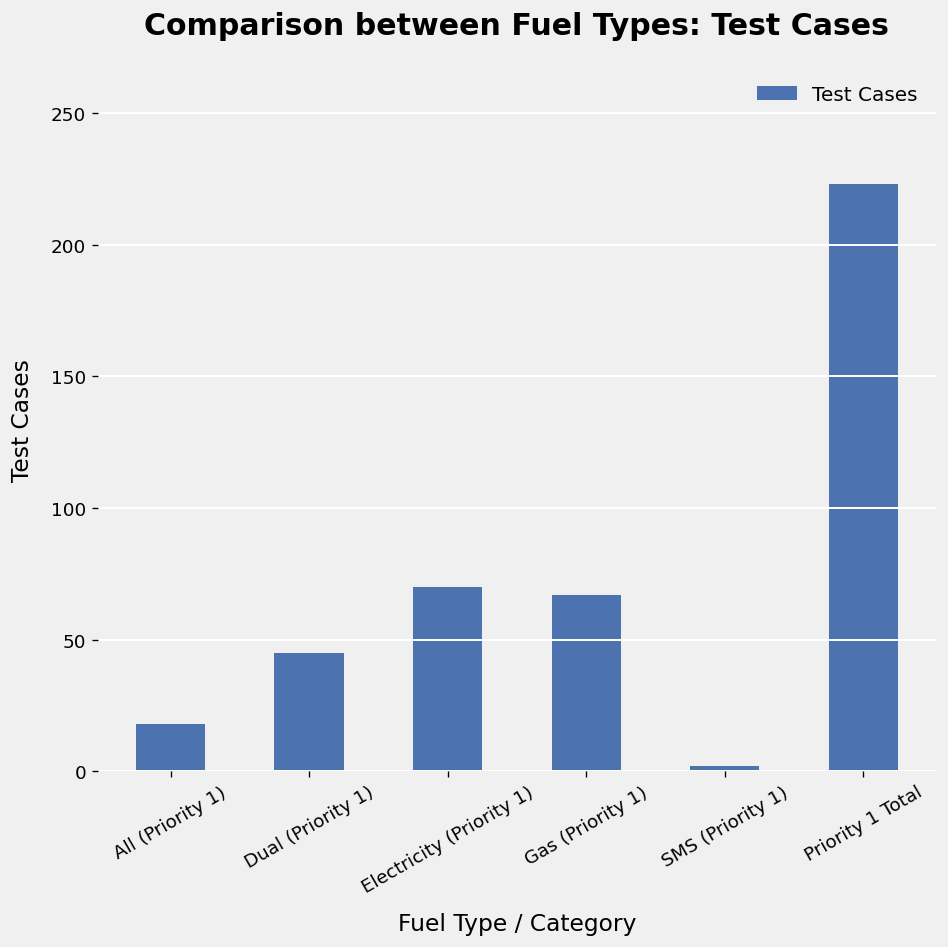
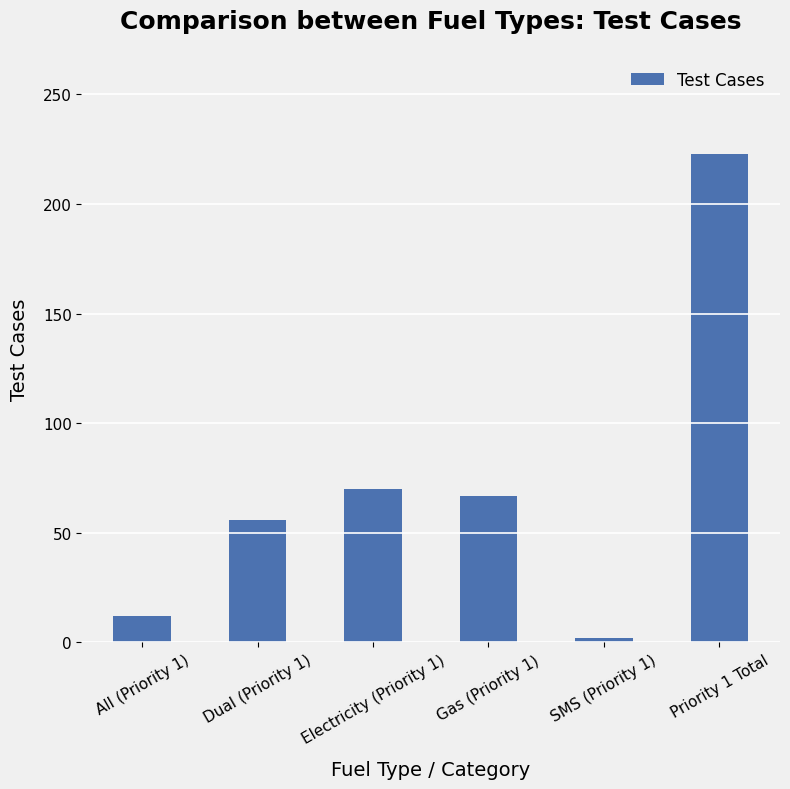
  {
-   "All (Priority 1)": 18,
-   "Dual (Priority 1)": 45,
+   "All (Priority 1)": 12,
+   "Dual (Priority 1)": 56,
    "Electricity (Priority 1)": 70,
    "Gas (Priority 1)": 67,
    "SMS (Priority 1)": 2,
    "Priority 1 Total": 223
  }
